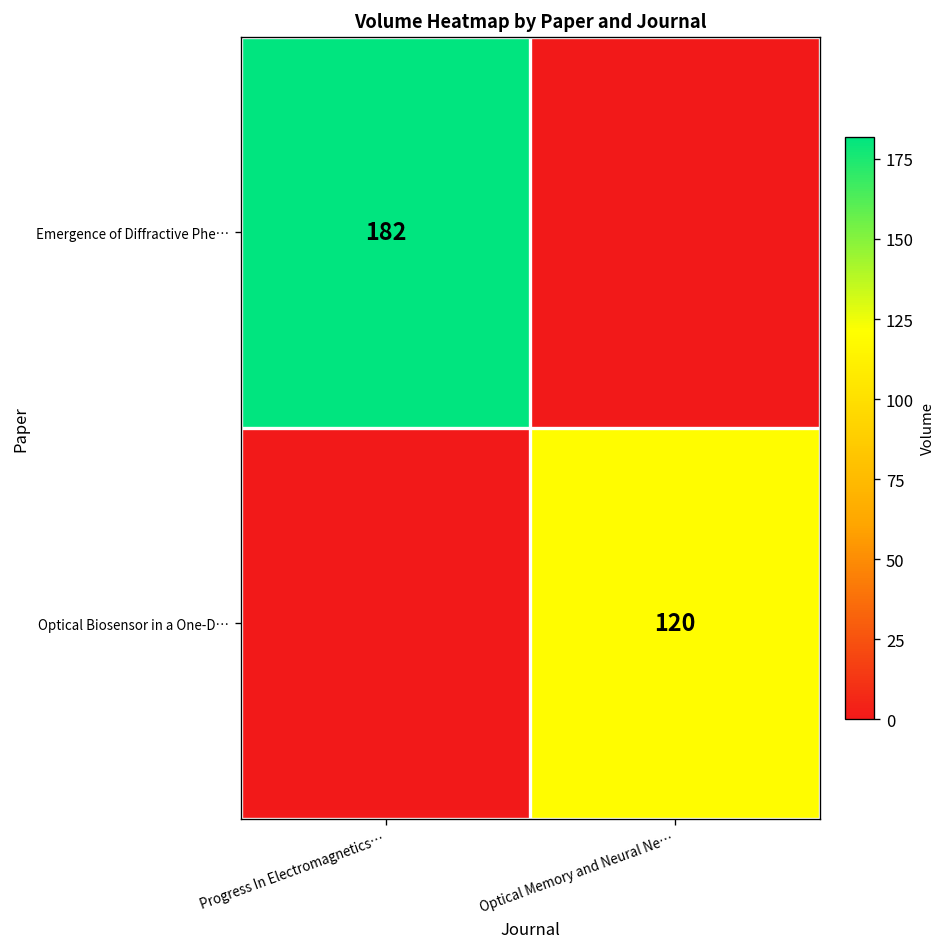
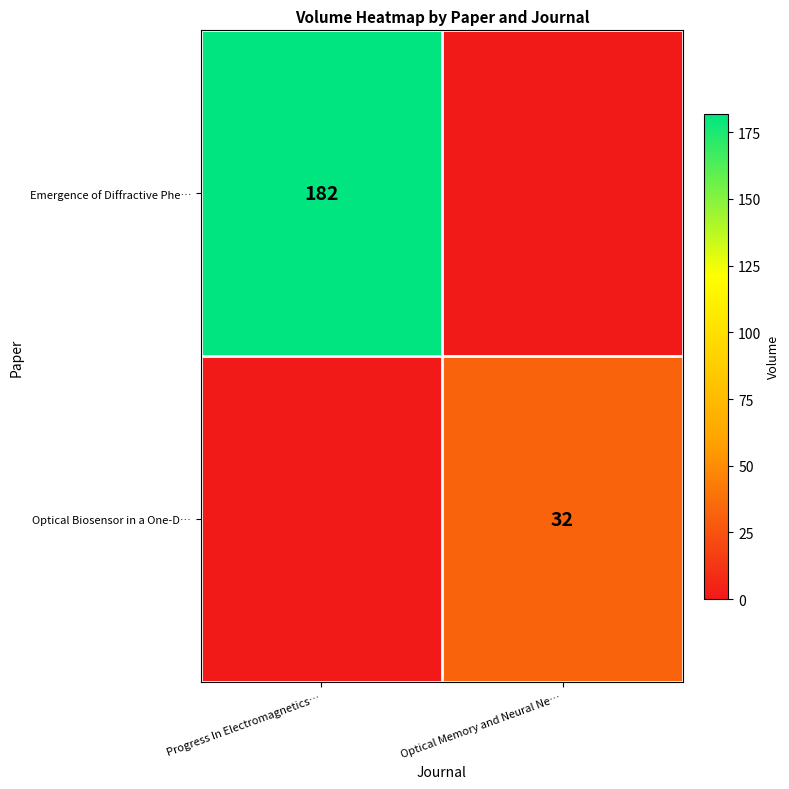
  {
    "Emergence of Diffractive Phe…": {
      "Progress In Electromagnetics…": 182
    },
    "Optical Biosensor in a One-D…": {
-     "Optical Memory and Neural Ne…": 120
+     "Optical Memory and Neural Ne…": 32
    }
  }
